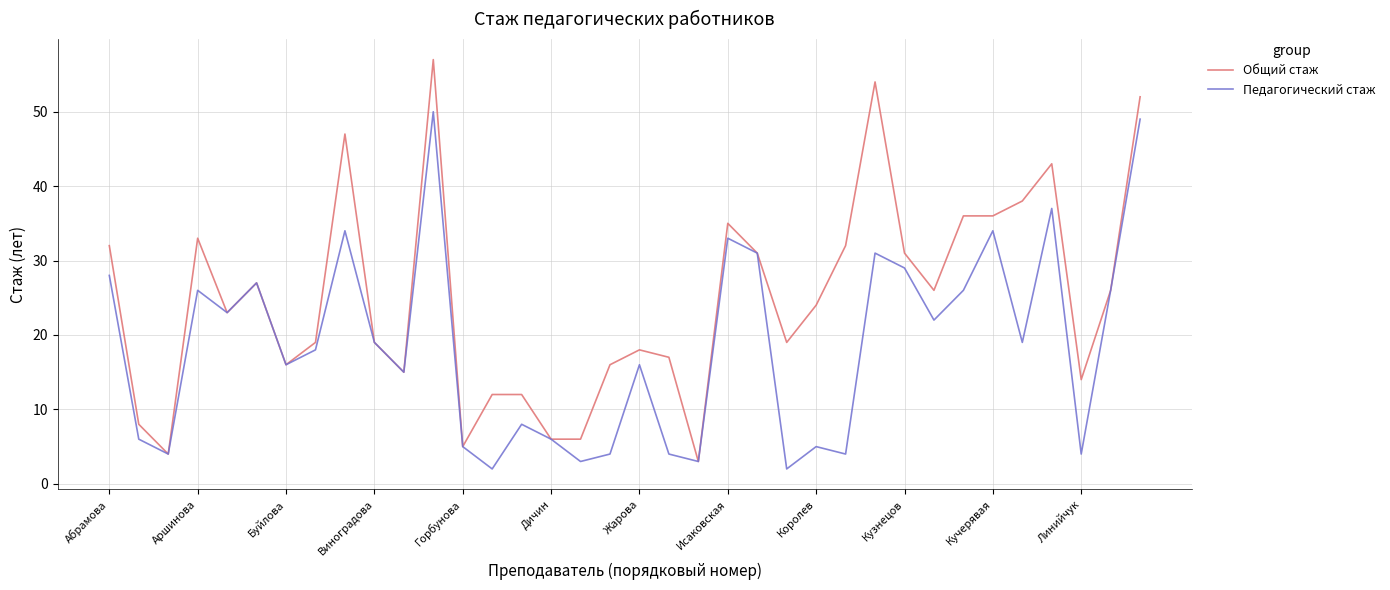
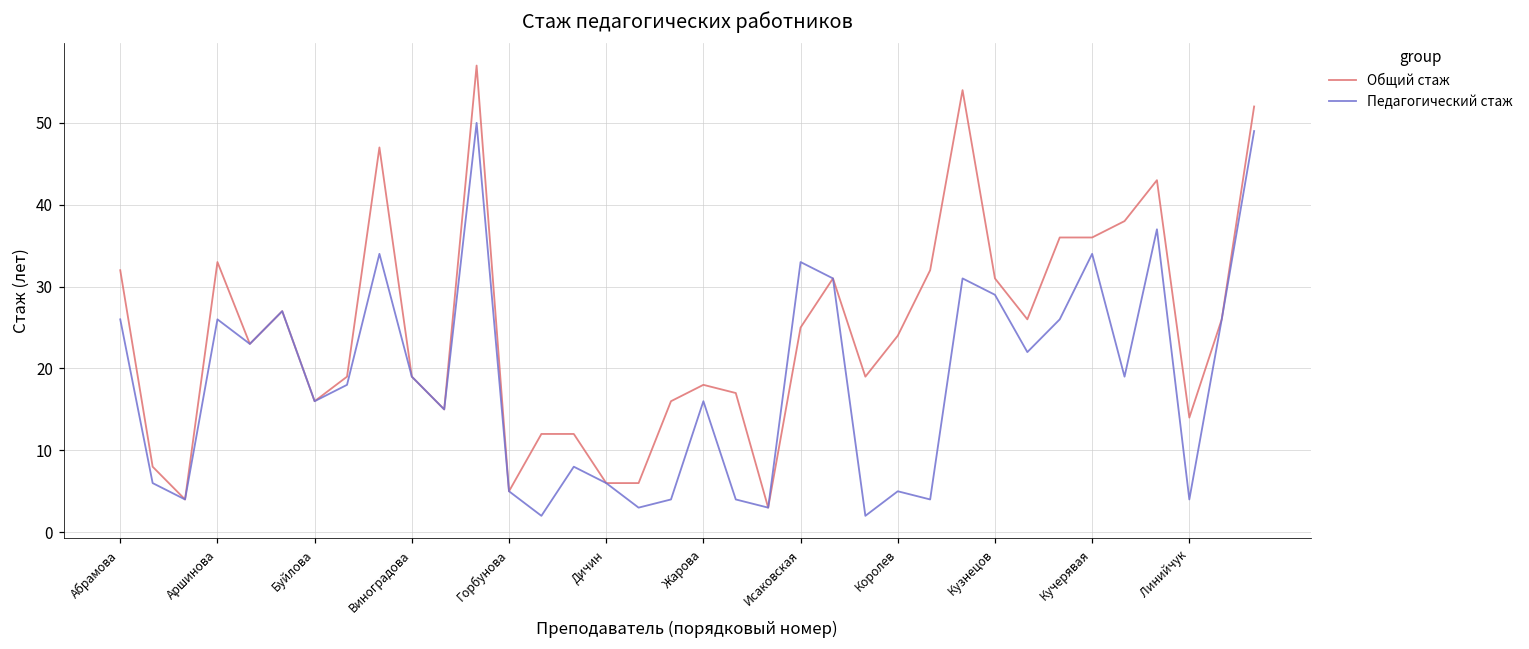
  {
    "Общий стаж": {
      "Абрамова": 32,
      "Аршинова": 33,
      "Жарова": 18,
-     "Исаковская": 35,
+     "Исаковская": 25,
      "Королев": 24,
      "Кузнецов": 31,
      "Кучерявая": 36,
      "Линийчук": 14
    },
    "Педагогический стаж": {
-     "Абрамова": 28,
+     "Абрамова": 26,
      "Аршинова": 26,
      "Жарова": 16,
      "Исаковская": 33,
      "Королев": 5,
      "Кузнецов": 29,
      "Кучерявая": 34,
      "Линийчук": 4
    }
  }
